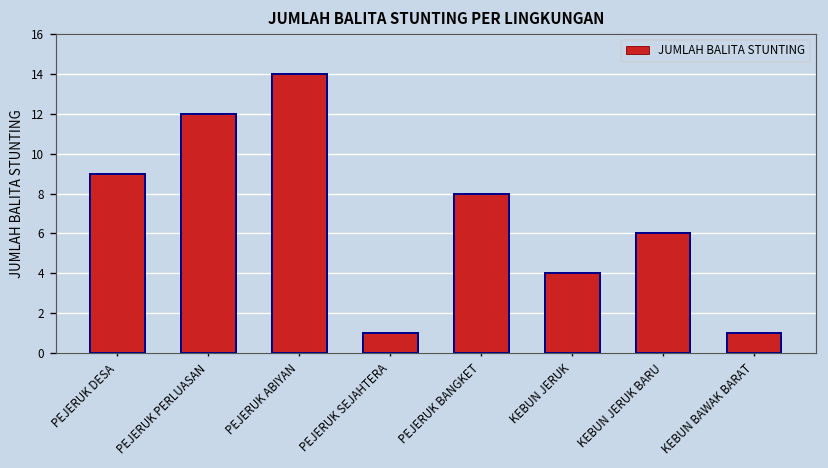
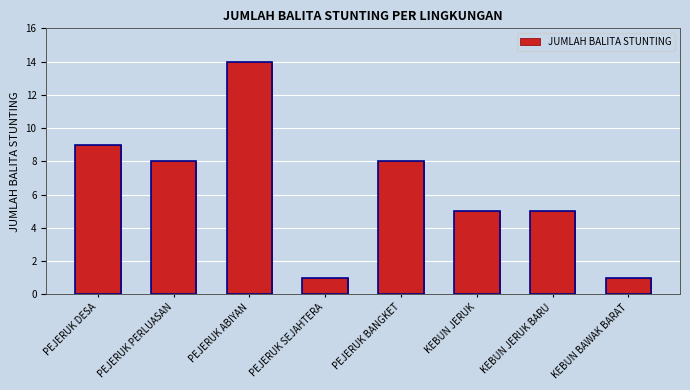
  {
    "PEJERUK DESA": 9,
-   "PEJERUK PERLUASAN": 12,
+   "PEJERUK PERLUASAN": 8,
    "PEJERUK ABIYAN": 14,
    "PEJERUK SEJAHTERA": 1,
    "PEJERUK BANGKET": 8,
-   "KEBUN JERUK": 4,
-   "KEBUN JERUK BARU": 6,
+   "KEBUN JERUK": 5,
+   "KEBUN JERUK BARU": 5,
    "KEBUN BAWAK BARAT": 1
  }
